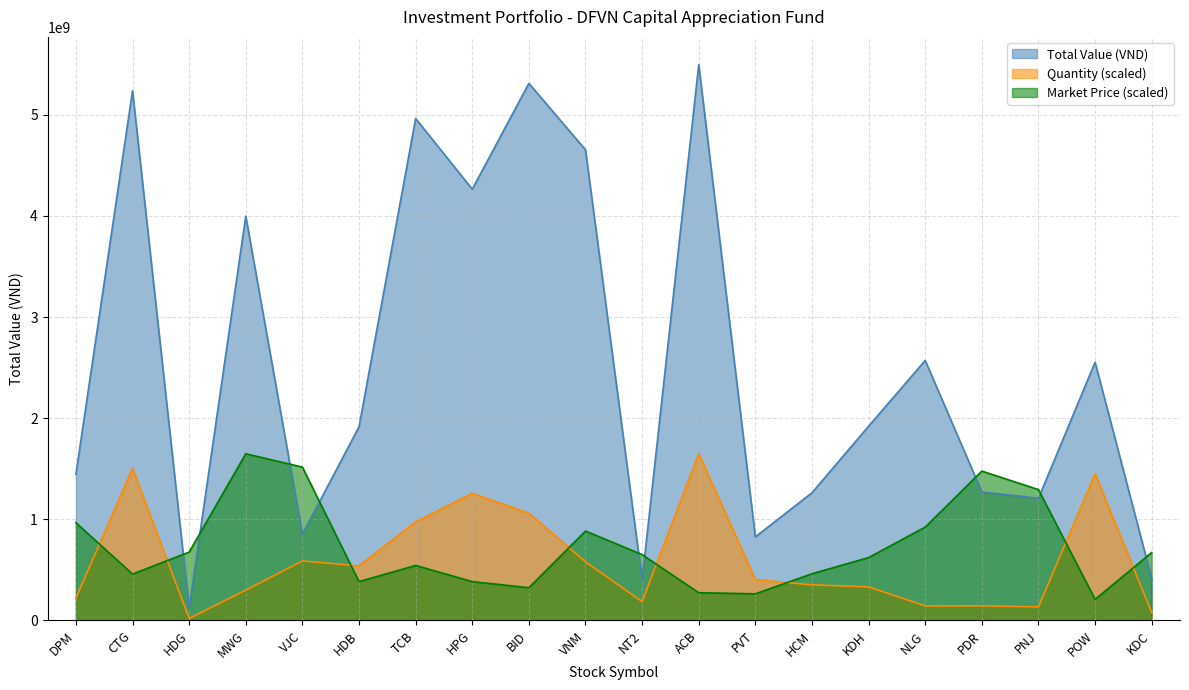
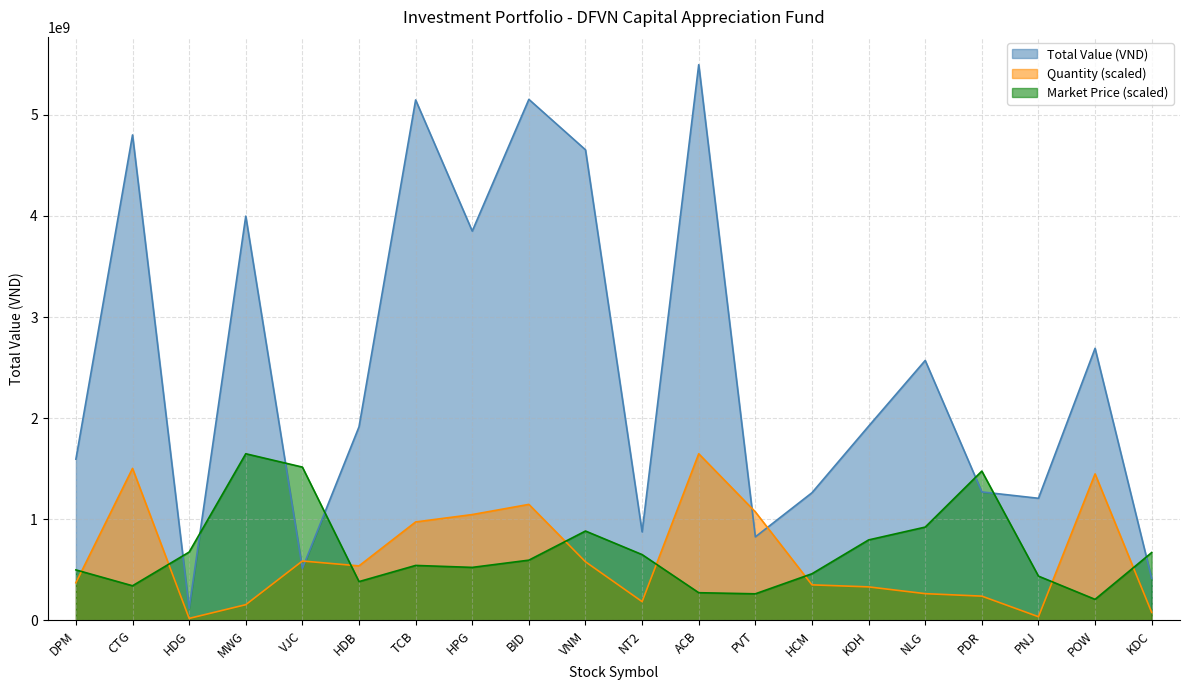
  {
    "Total Value (VND)": {
-     "DPM": 1450000000,
-     "CTG": 5240000000,
+     "DPM": 1600000000,
+     "CTG": 4800000000,
      "HDG": 120000000,
      "MWG": 4000000000,
-     "VJC": 850000000,
+     "VJC": 510000000,
      "HDB": 1910000000,
-     "TCB": 4960000000,
-     "HPG": 4260000000,
-     "BID": 5310000000,
+     "TCB": 5150000000,
+     "HPG": 3850000000,
+     "BID": 5150000000,
      "VNM": 4650000000,
-     "NT2": 400000000,
+     "NT2": 880000000,
      "ACB": 5500000000,
      "PVT": 830000000,
      "HCM": 1260000000,
      "KDH": 1920000000,
      "NLG": 2570000000,
      "PDR": 1270000000,
      "PNJ": 1210000000,
-     "POW": 2550000000,
+     "POW": 2690000000,
      "KDC": 420000000
    },
    "Quantity (scaled)": {
-     "DPM": 220000000,
+     "DPM": 370000000,
      "CTG": 1500000000,
      "HDG": 20000000,
-     "MWG": 300000000,
+     "MWG": 160000000,
      "VJC": 590000000,
      "HDB": 540000000,
      "TCB": 970000000,
-     "HPG": 1260000000,
-     "BID": 1060000000,
+     "HPG": 1050000000,
+     "BID": 1150000000,
      "VNM": 580000000,
      "NT2": 190000000,
      "ACB": 1650000000,
-     "PVT": 400000000,
+     "PVT": 1070000000,
      "HCM": 350000000,
      "KDH": 330000000,
-     "NLG": 140000000,
-     "PDR": 150000000,
-     "PNJ": 130000000,
+     "NLG": 270000000,
+     "PDR": 240000000,
+     "PNJ": 40000000,
      "POW": 1450000000,
      "KDC": 80000000
    },
    "Market Price (scaled)": {
-     "DPM": 970000000,
-     "CTG": 460000000,
+     "DPM": 500000000,
+     "CTG": 340000000,
      "HDG": 680000000,
      "MWG": 1650000000,
      "VJC": 1520000000,
      "HDB": 380000000,
      "TCB": 540000000,
-     "HPG": 380000000,
-     "BID": 320000000,
+     "HPG": 530000000,
+     "BID": 600000000,
      "VNM": 880000000,
      "NT2": 650000000,
      "ACB": 270000000,
      "PVT": 260000000,
      "HCM": 460000000,
-     "KDH": 620000000,
+     "KDH": 800000000,
      "NLG": 920000000,
      "PDR": 1480000000,
-     "PNJ": 1290000000,
+     "PNJ": 440000000,
      "POW": 210000000,
      "KDC": 670000000
    }
  }
